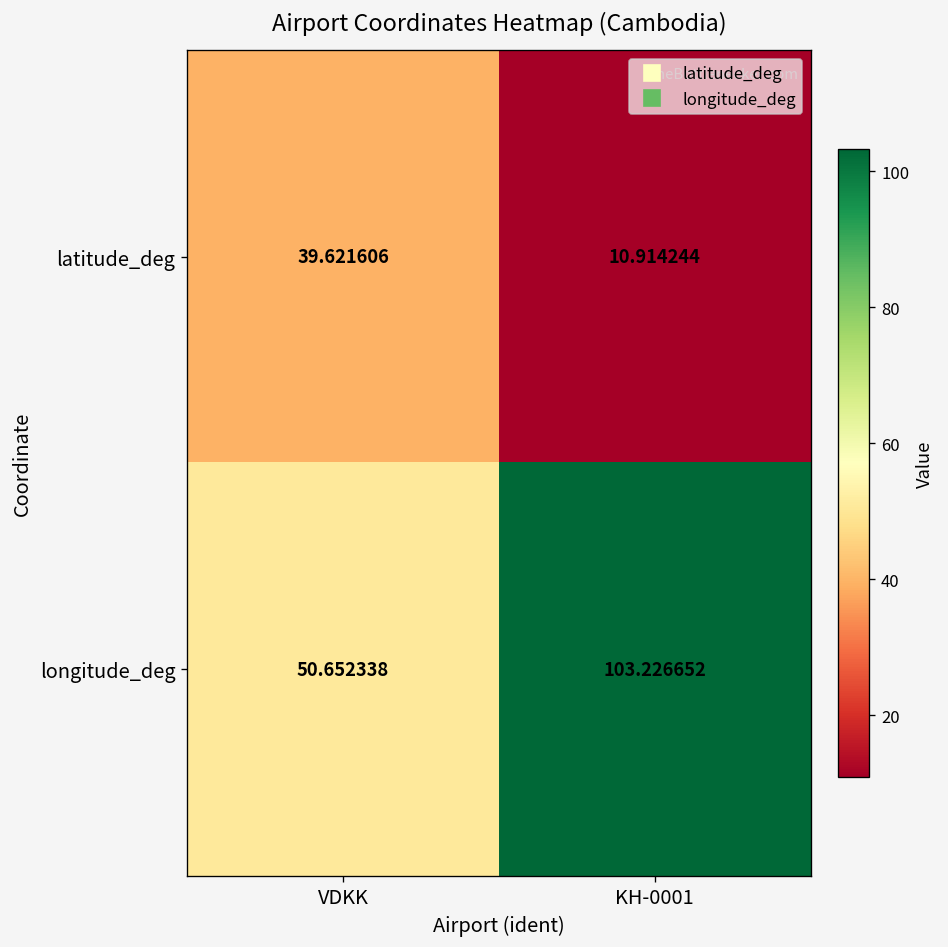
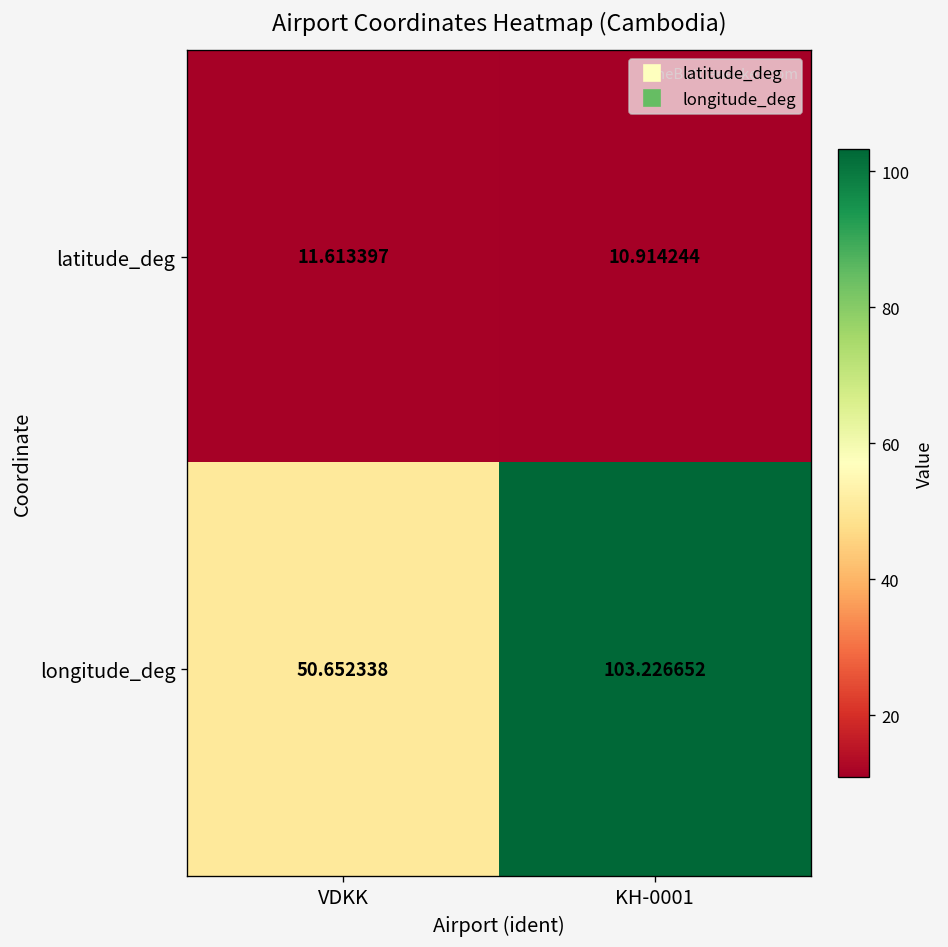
  {
    "latitude_deg": {
-     "VDKK": 39.621606,
+     "VDKK": 11.613397,
      "KH-0001": 10.914244
    },
    "longitude_deg": {
      "VDKK": 50.652338,
      "KH-0001": 103.226652
    }
  }
